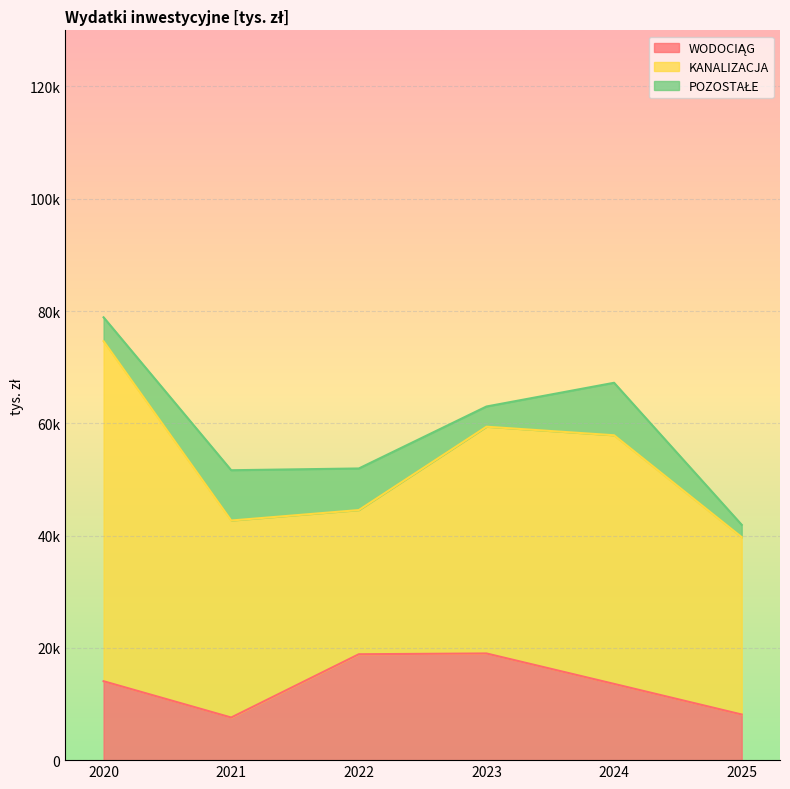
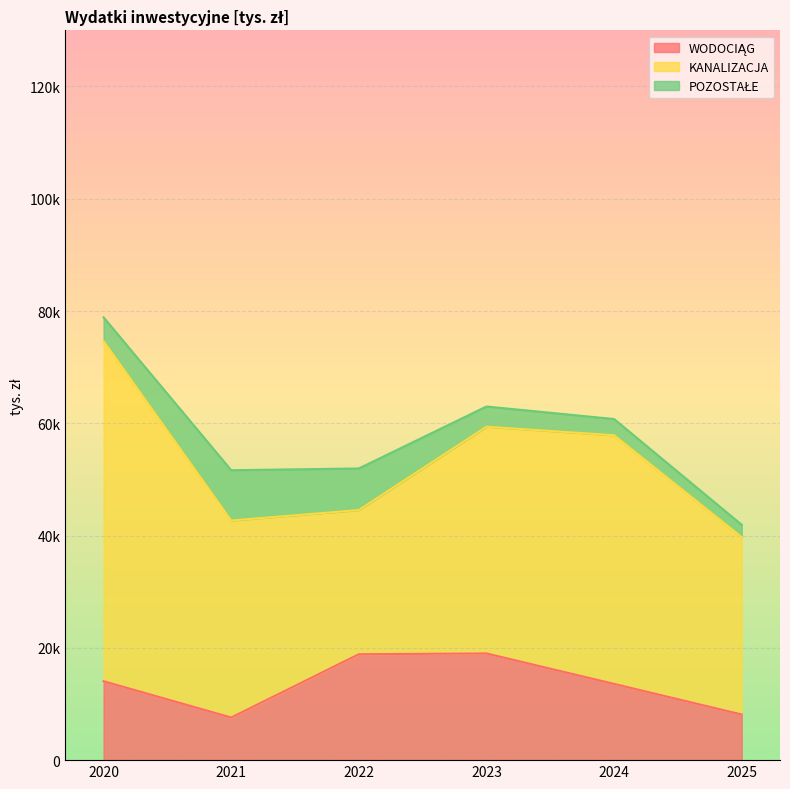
  {
    "WODOCIĄG": {
      "2020": 14000,
      "2021": 8000,
      "2022": 19000,
      "2023": 19000,
      "2024": 14000,
      "2025": 8000
    },
    "KANALIZACJA": {
      "2020": 61000,
      "2021": 35000,
      "2022": 26000,
      "2023": 40000,
      "2024": 44000,
      "2025": 32000
    },
    "POZOSTAŁE": {
      "2020": 4000,
      "2021": 9000,
      "2022": 7000,
      "2023": 4000,
-     "2024": 9000,
+     "2024": 3000,
      "2025": 2000
    }
  }
